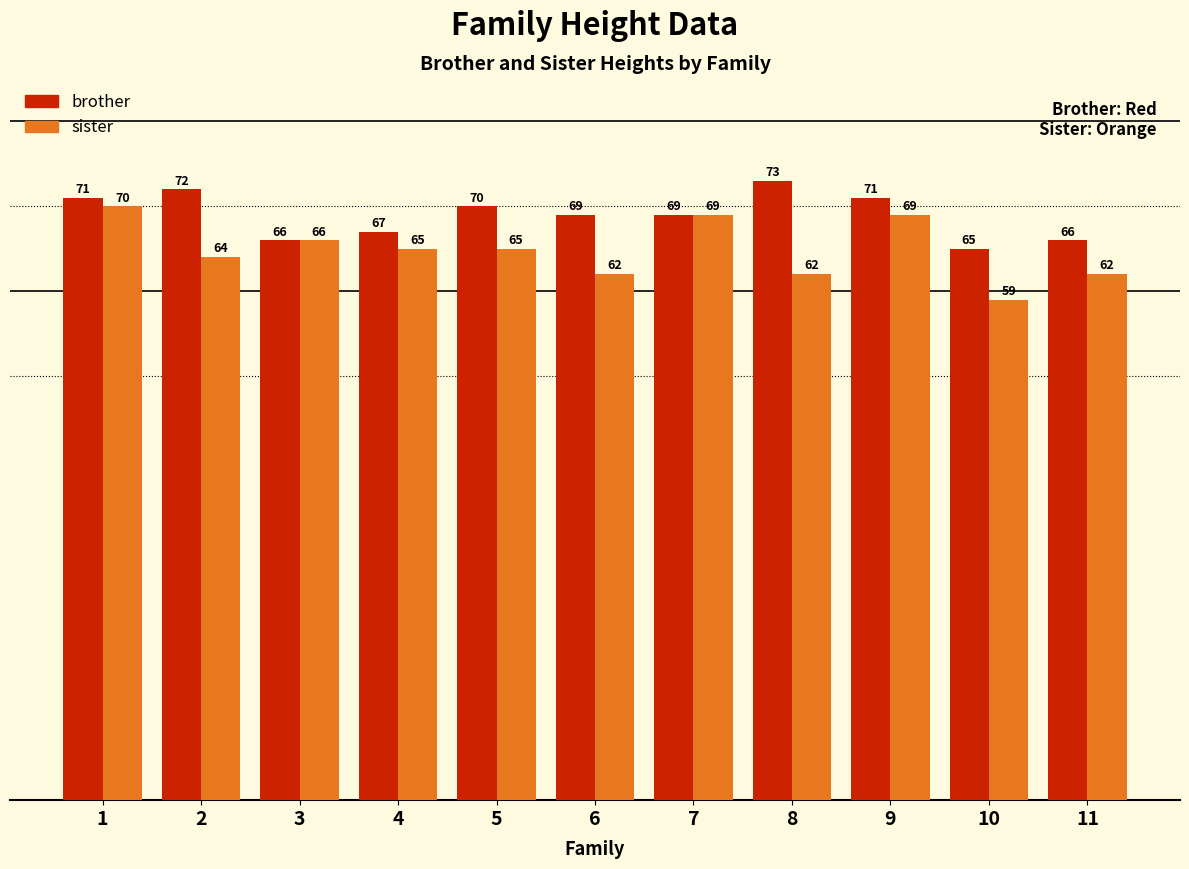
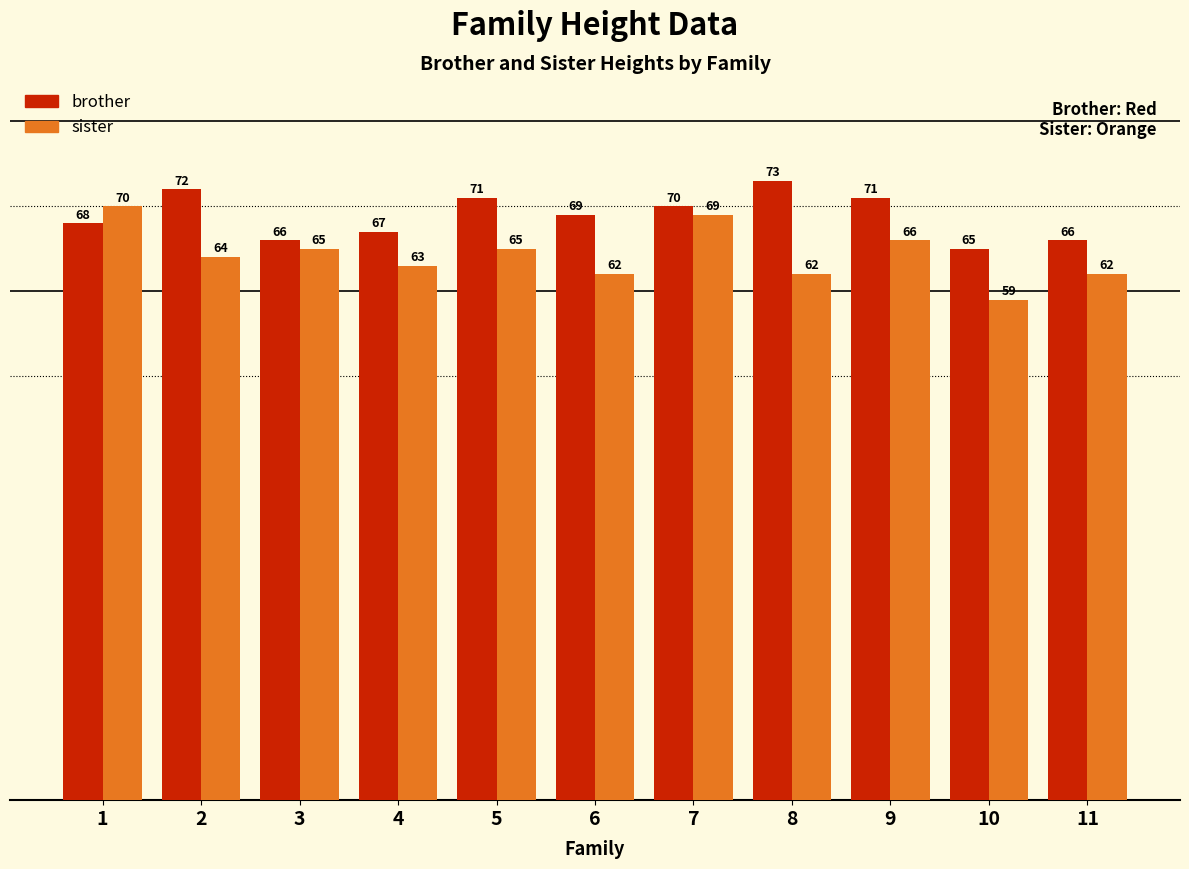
  {
    "brother": {
-     "1": 71,
+     "1": 68,
      "2": 72,
      "3": 66,
      "4": 67,
-     "5": 70,
+     "5": 71,
      "6": 69,
-     "7": 69,
+     "7": 70,
      "8": 73,
      "9": 71,
      "10": 65,
      "11": 66
    },
    "sister": {
      "1": 70,
      "2": 64,
-     "3": 66,
-     "4": 65,
+     "3": 65,
+     "4": 63,
      "5": 65,
      "6": 62,
      "7": 69,
      "8": 62,
-     "9": 69,
+     "9": 66,
      "10": 59,
      "11": 62
    }
  }
